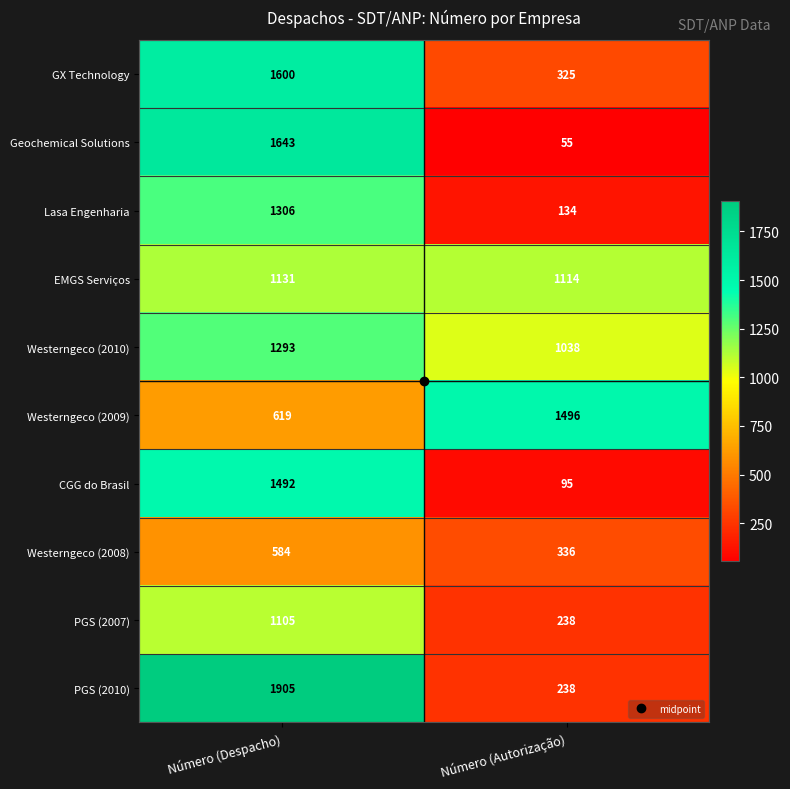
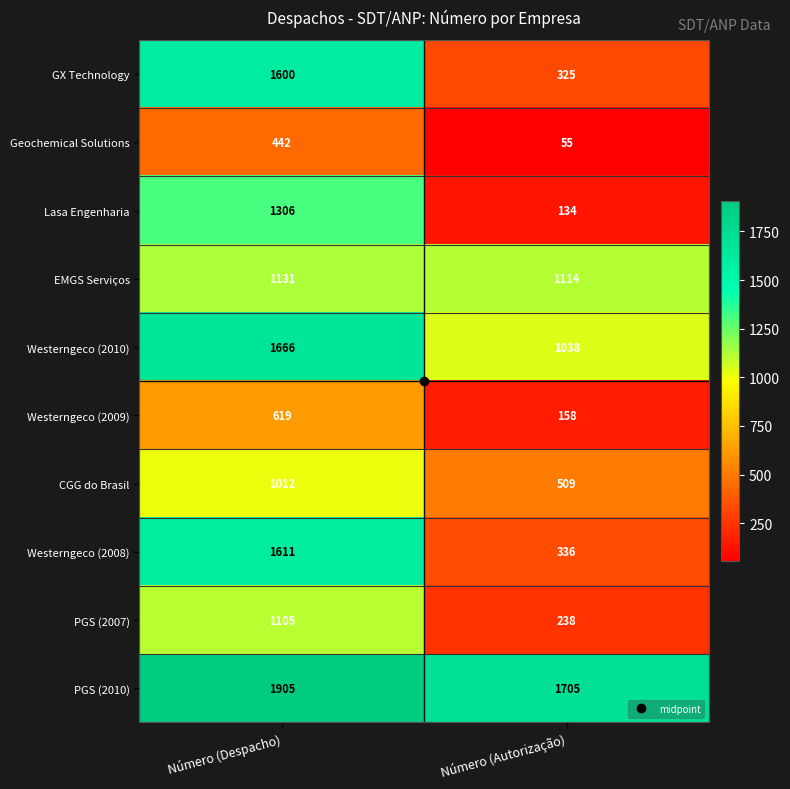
  {
    "GX Technology": {
      "Número (Despacho)": 1600,
      "Número (Autorização)": 325
    },
    "Geochemical Solutions": {
-     "Número (Despacho)": 1643,
+     "Número (Despacho)": 442,
      "Número (Autorização)": 55
    },
    "Lasa Engenharia": {
      "Número (Despacho)": 1306,
      "Número (Autorização)": 134
    },
    "EMGS Serviços": {
      "Número (Despacho)": 1131,
      "Número (Autorização)": 1114
    },
    "Westerngeco (2010)": {
-     "Número (Despacho)": 1293,
+     "Número (Despacho)": 1666,
      "Número (Autorização)": 1038
    },
    "Westerngeco (2009)": {
      "Número (Despacho)": 619,
-     "Número (Autorização)": 1496
+     "Número (Autorização)": 158
    },
    "CGG do Brasil": {
-     "Número (Despacho)": 1492,
-     "Número (Autorização)": 95
+     "Número (Despacho)": 1012,
+     "Número (Autorização)": 509
    },
    "Westerngeco (2008)": {
-     "Número (Despacho)": 584,
+     "Número (Despacho)": 1611,
      "Número (Autorização)": 336
    },
    "PGS (2007)": {
      "Número (Despacho)": 1105,
      "Número (Autorização)": 238
    },
    "PGS (2010)": {
      "Número (Despacho)": 1905,
-     "Número (Autorização)": 238
+     "Número (Autorização)": 1705
    }
  }
